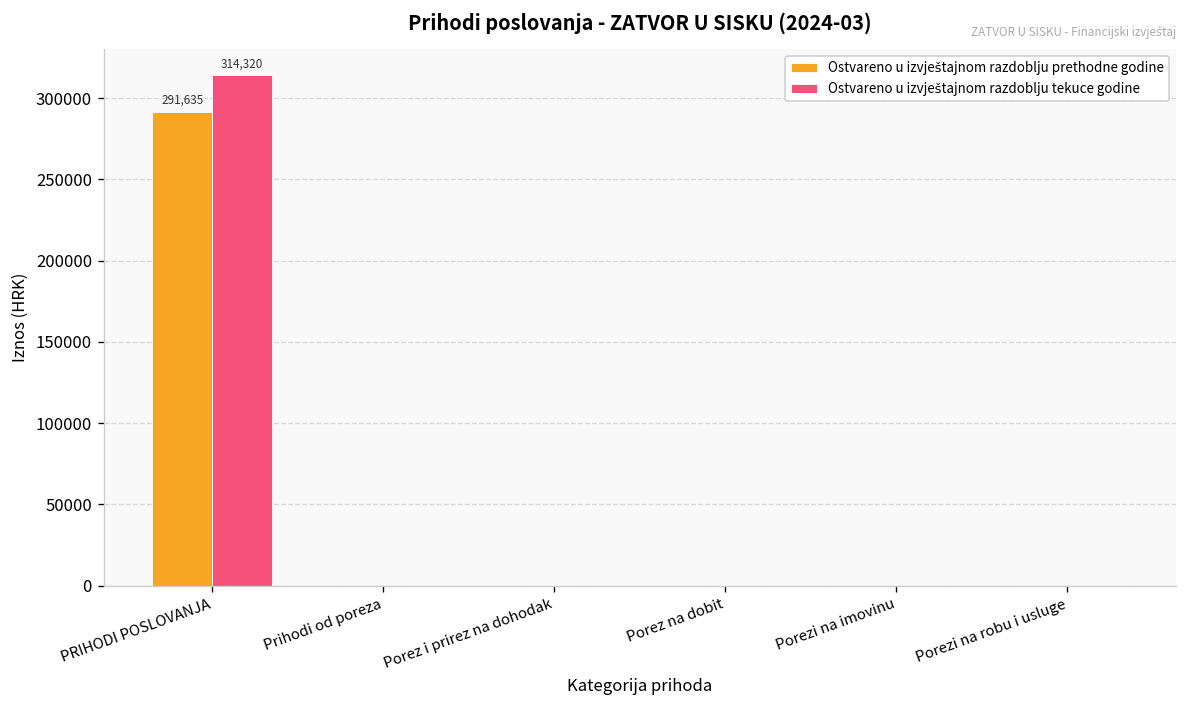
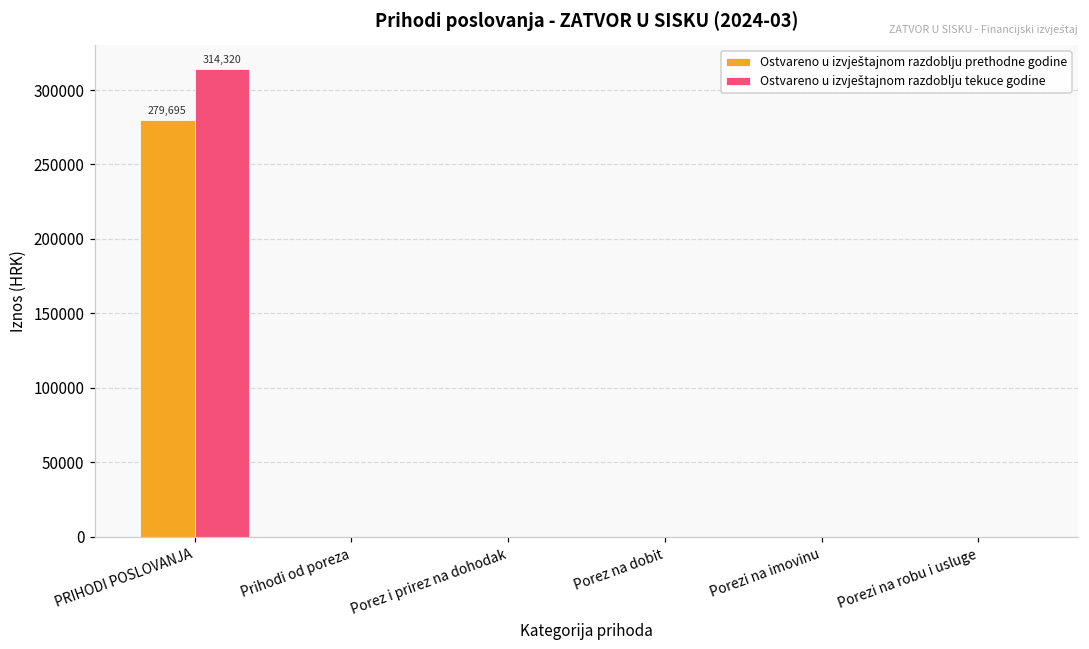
  {
    "Ostvareno u izvještajnom razdoblju prethodne godine": {
-     "PRIHODI POSLOVANJA": "291,635"
+     "PRIHODI POSLOVANJA": "279,695"
    },
    "Ostvareno u izvještajnom razdoblju tekuce godine": {
      "PRIHODI POSLOVANJA": "314,320"
    }
  }
